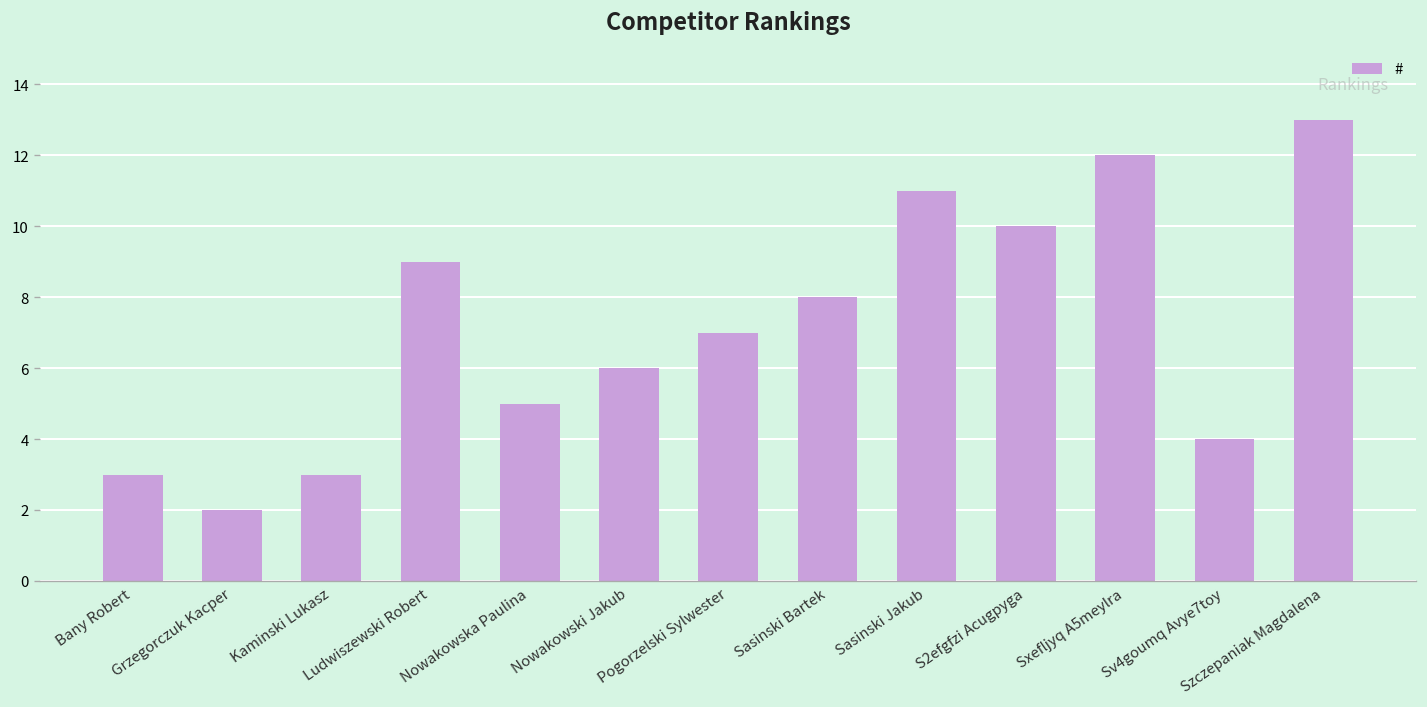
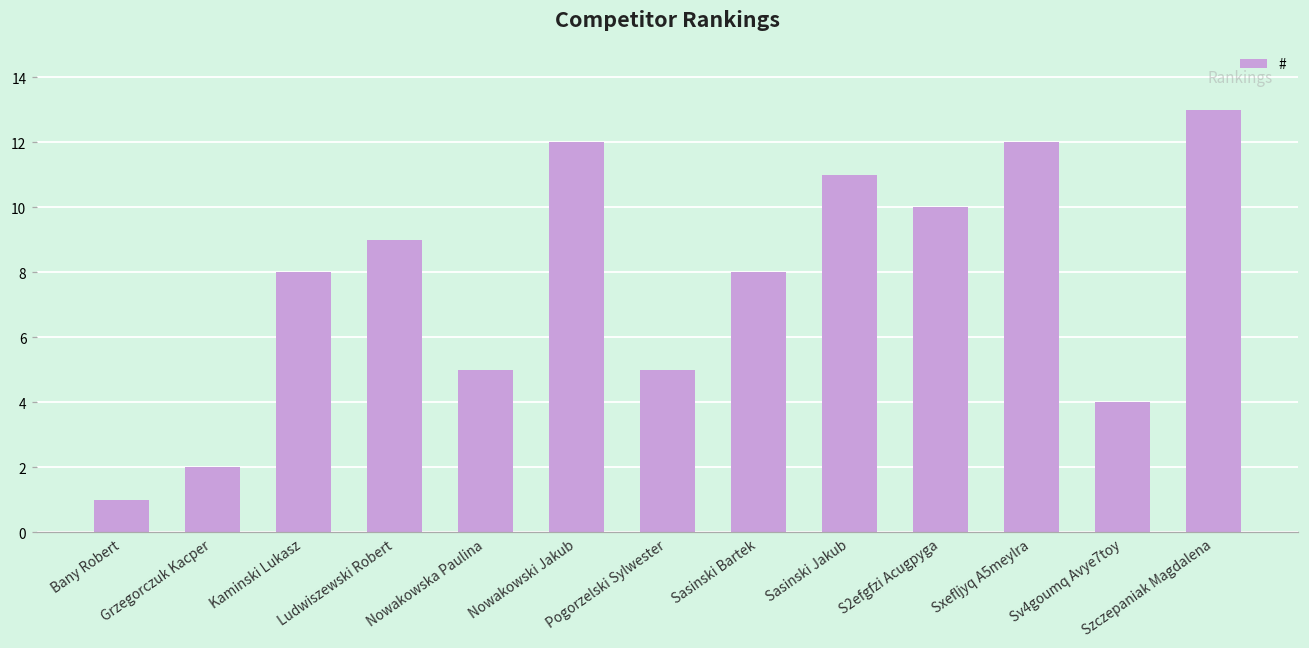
  {
-   "Bany Robert": 3,
+   "Bany Robert": 1,
    "Grzegorczuk Kacper": 2,
-   "Kaminski Lukasz": 3,
+   "Kaminski Lukasz": 8,
    "Ludwiszewski Robert": 9,
    "Nowakowska Paulina": 5,
-   "Nowakowski Jakub": 6,
-   "Pogorzelski Sylwester": 7,
+   "Nowakowski Jakub": 12,
+   "Pogorzelski Sylwester": 5,
    "Sasinski Bartek": 8,
    "Sasinski Jakub": 11,
    "S2efgfzi Acugpyga": 10,
    "Sxefljyq A5meylra": 12,
    "Sv4goumq Avye7toy": 4,
    "Szczepaniak Magdalena": 13
  }
